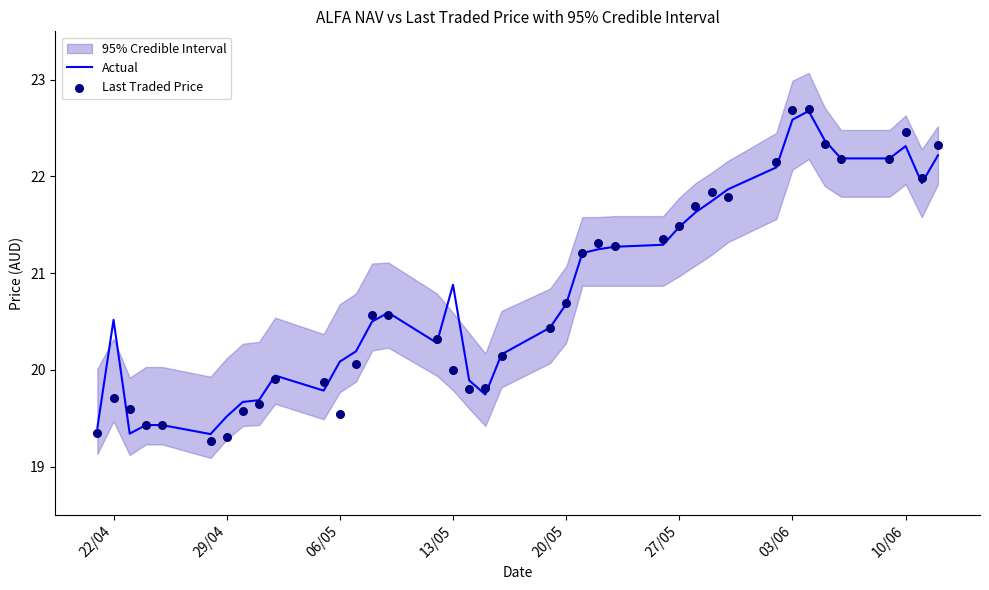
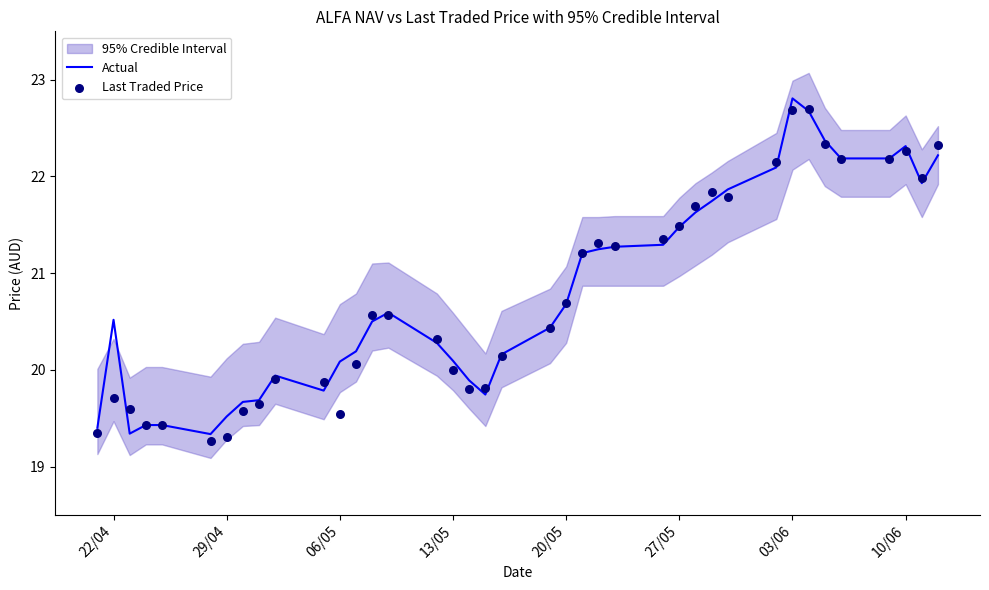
  {
    "Actual": {
      "22/04": 20.5,
      "29/04": 19.5,
      "06/05": 20.1,
-     "13/05": 20.9,
-     "03/06": 22.6,
+     "13/05": 20.1,
+     "03/06": 22.8,
      "10/06": 22.3
    },
    "Last Traded Price": {
-     "10/06": 22.5
+     "10/06": 22.3
    }
  }
